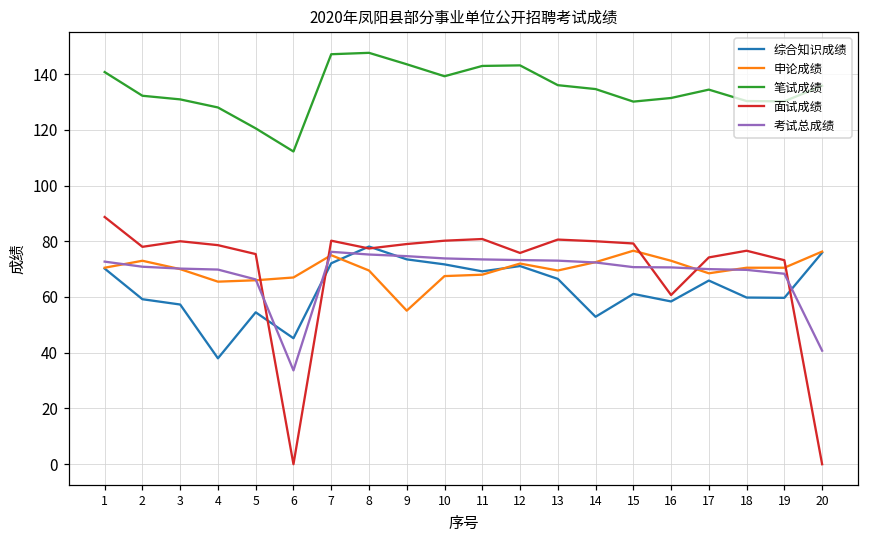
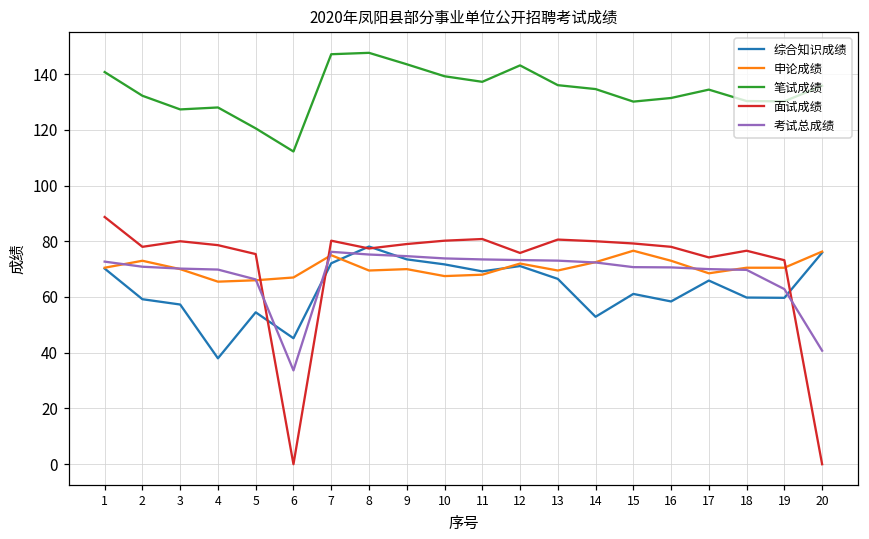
  {
    "综合知识成绩": {
      "2": 59,
      "3": 57,
      "4": 38,
      "5": 55,
      "6": 45,
      "7": 72,
      "9": 74,
      "10": 72,
      "11": 69,
      "13": 67,
      "14": 53,
      "15": 61,
      "16": 58,
      "17": 66,
      "18": 60,
      "19": 60
    },
    "申论成绩": {
      "2": 73,
      "4": 66,
      "6": 67,
      "7": 75,
      "8": 70,
-     "9": 55,
+     "9": 70,
      "10": 68,
      "11": 68,
      "13": 70,
      "15": 77,
      "16": 73,
      "17": 69,
      "19": 71
    },
    "笔试成绩": {
      "1": 141,
      "2": 132,
-     "3": 131,
+     "3": 127,
      "4": 128,
      "5": 121,
      "6": 112,
      "7": 147,
      "8": 148,
      "9": 144,
      "10": 139,
-     "11": 143,
+     "11": 137,
      "12": 143,
      "13": 136,
      "14": 135,
      "15": 130,
      "16": 131,
      "17": 134
    },
    "面试成绩": {
      "1": 89,
      "2": 78,
      "3": 80,
      "4": 79,
      "5": 75,
      "6": 0,
      "7": 80,
      "9": 79,
      "10": 80,
      "11": 81,
      "12": 76,
      "13": 81,
      "14": 80,
      "15": 79,
-     "16": 61,
+     "16": 78,
      "17": 74,
      "18": 77,
      "19": 73,
      "20": 0
    },
    "考试总成绩": {
      "1": 73,
      "2": 71,
      "4": 70,
      "6": 34,
      "7": 76,
      "8": 75,
      "9": 75,
      "10": 74,
      "11": 73,
      "12": 73,
      "13": 73,
      "15": 71,
      "16": 71,
      "17": 70,
-     "19": 68,
+     "19": 63,
      "20": 41
    }
  }
